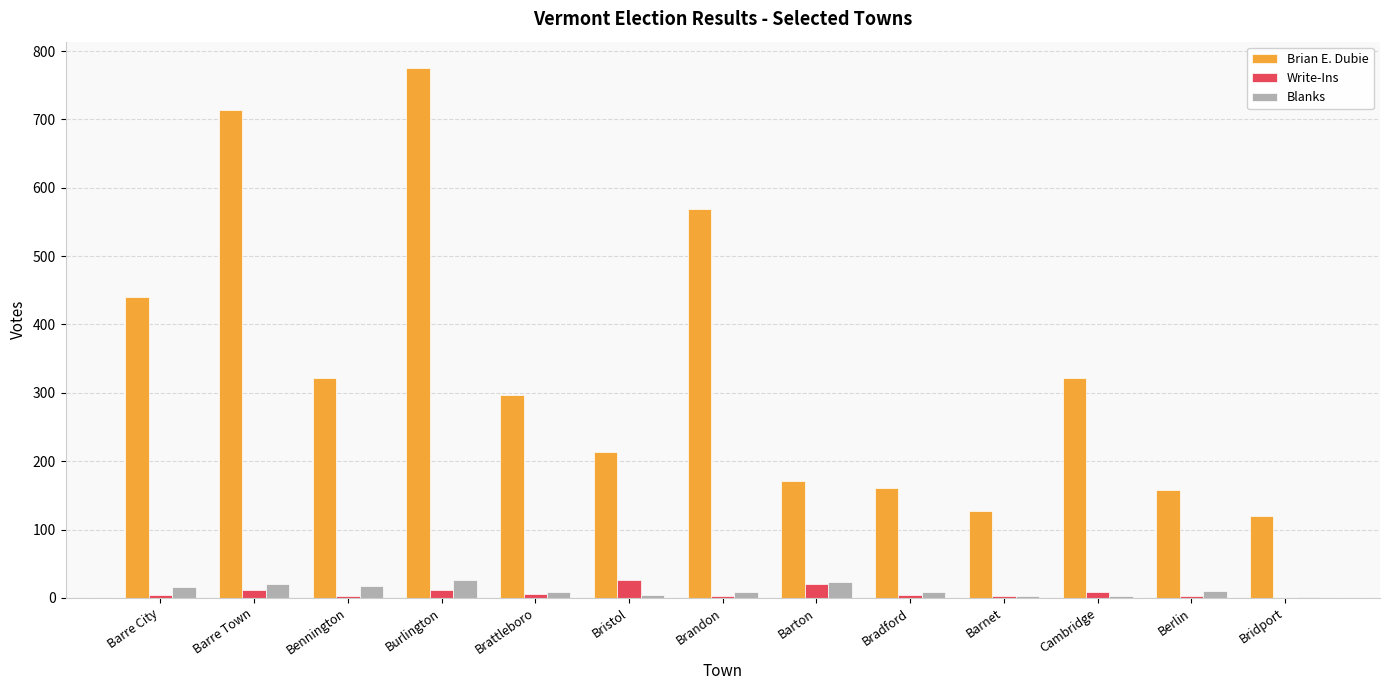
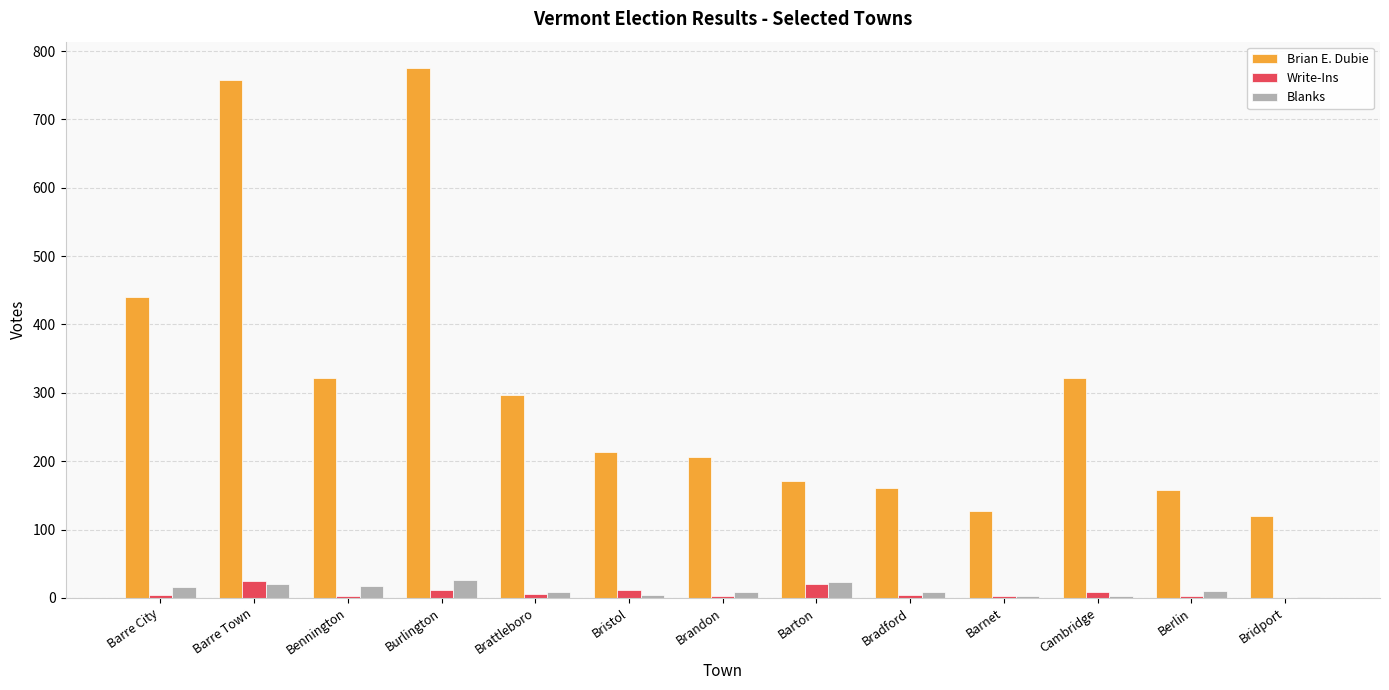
  {
    "Brian E. Dubie": {
      "Barre City": 440,
-     "Barre Town": 710,
+     "Barre Town": 760,
      "Bennington": 320,
      "Burlington": 780,
      "Brattleboro": 300,
      "Bristol": 210,
-     "Brandon": 570,
+     "Brandon": 210,
      "Barton": 170,
      "Bradford": 160,
      "Barnet": 130,
      "Cambridge": 320,
      "Berlin": 160,
      "Bridport": 120
    },
    "Write-Ins": {
      "Barre City": 0,
-     "Barre Town": 10,
+     "Barre Town": 20,
      "Burlington": 10,
      "Brattleboro": 10,
-     "Bristol": 30,
+     "Bristol": 10,
      "Barton": 20,
      "Bradford": 0,
      "Cambridge": 10,
      "Bridport": 0
    },
    "Blanks": {
      "Barre City": 20,
      "Barre Town": 20,
      "Bennington": 20,
      "Burlington": 30,
      "Brattleboro": 10,
      "Bristol": 0,
      "Brandon": 10,
      "Barton": 20,
      "Bradford": 10,
      "Berlin": 10
    }
  }
